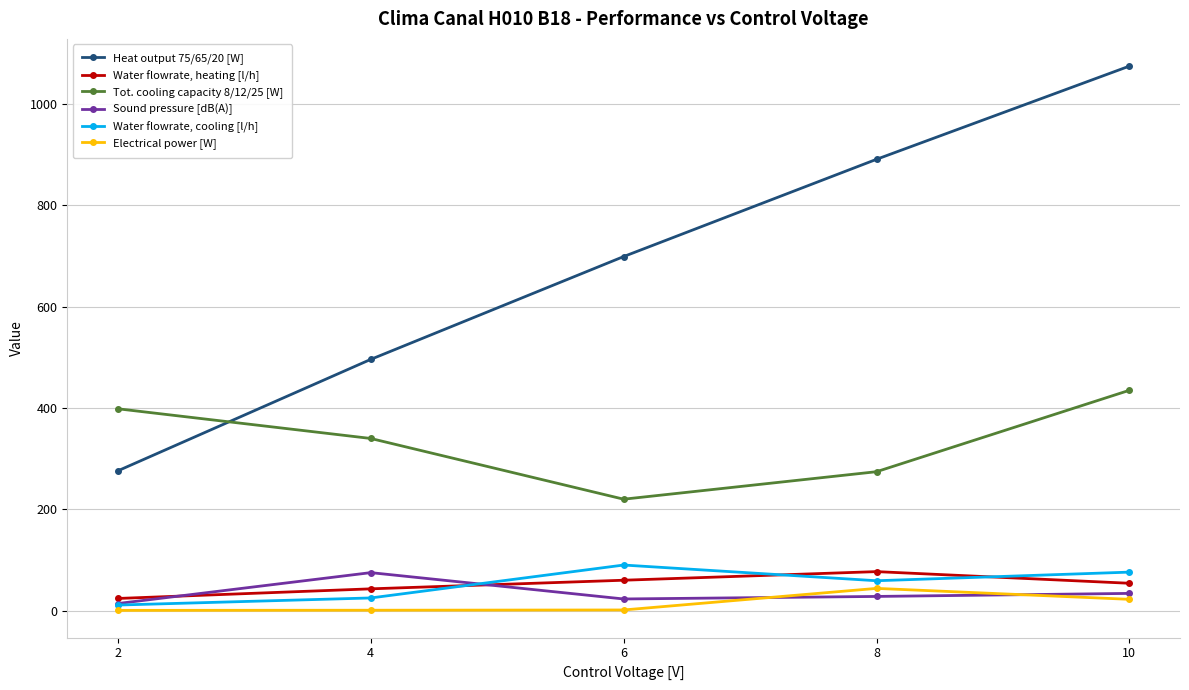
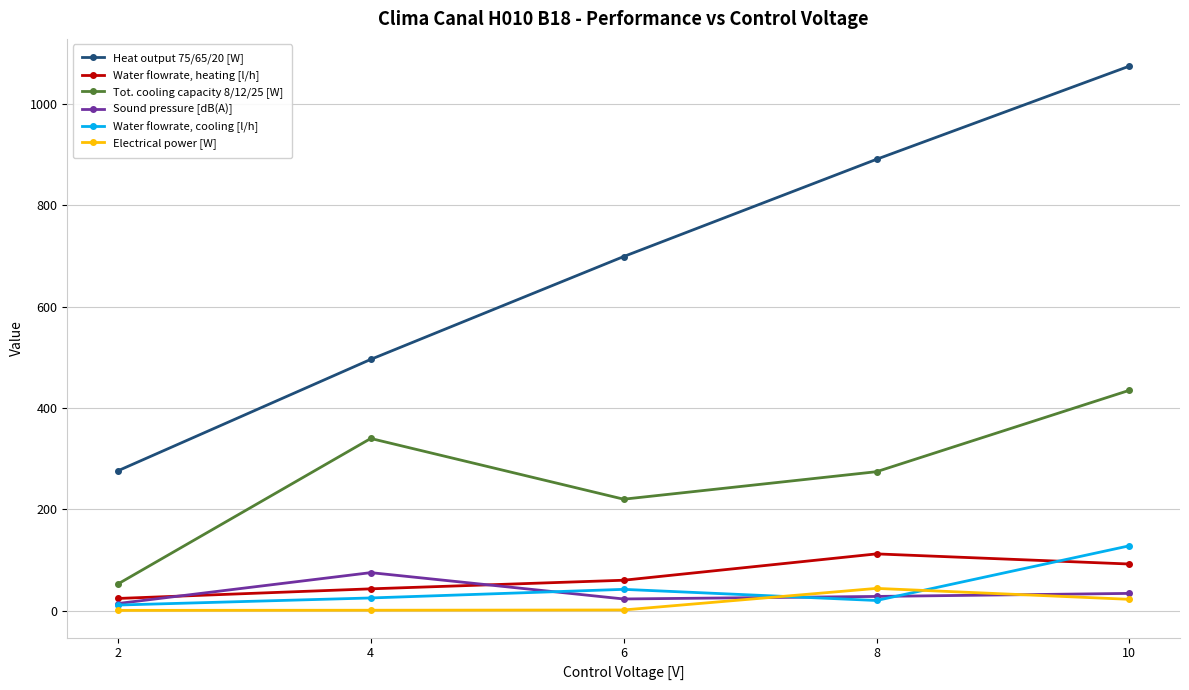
  {
    "Heat output 75/65/20 [W]": {
      "2": 280,
      "4": 500,
      "6": 700,
      "8": 890,
      "10": 1080
    },
    "Water flowrate, heating [l/h]": {
      "2": 20,
      "4": 40,
      "6": 60,
-     "8": 80,
-     "10": 50
+     "8": 110,
+     "10": 90
    },
    "Tot. cooling capacity 8/12/25 [W]": {
-     "2": 400,
+     "2": 50,
      "4": 340,
      "6": 220,
      "8": 270,
      "10": 440
    },
    "Sound pressure [dB(A)]": {
      "4": 80,
      "6": 20,
      "8": 30,
      "10": 30
    },
    "Water flowrate, cooling [l/h]": {
      "4": 30,
-     "6": 90,
-     "8": 60,
-     "10": 80
+     "6": 40,
+     "8": 20,
+     "10": 130
    },
    "Electrical power [W]": {
      "2": 0,
      "4": 0,
      "6": 0,
      "8": 40,
      "10": 20
    }
  }
